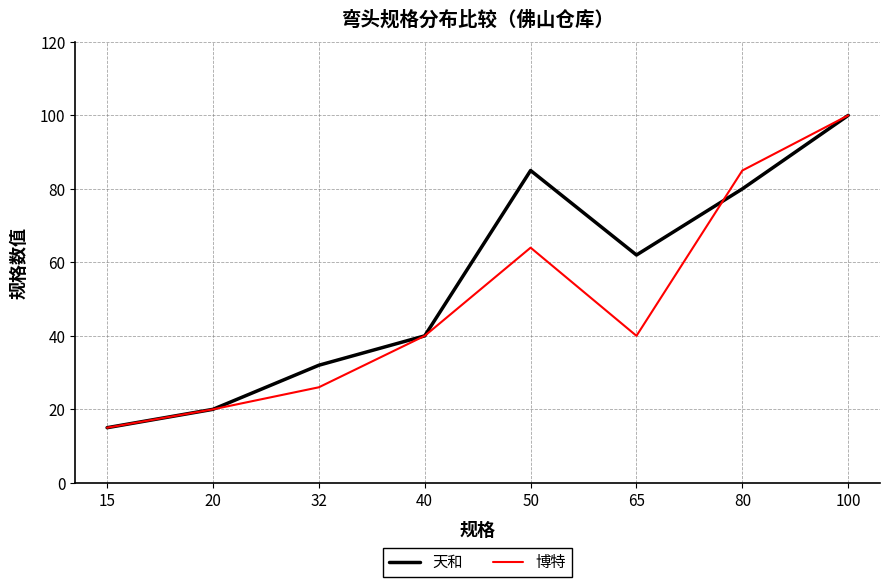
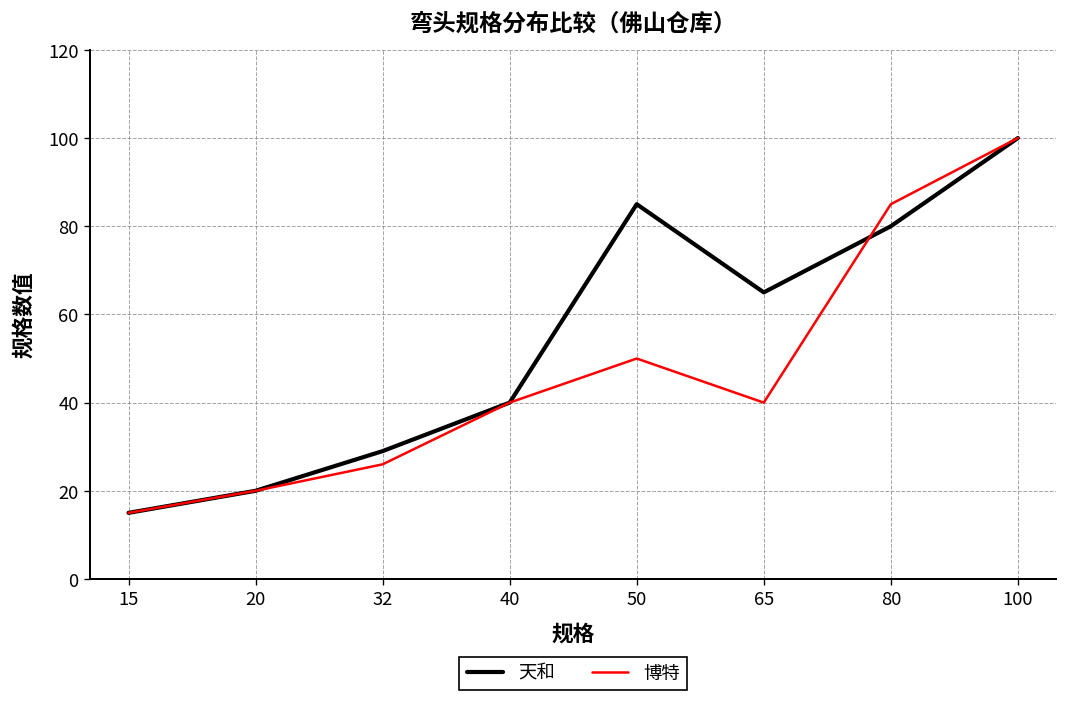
  {
    "天和": {
-     "32": 32,
+     "32": 29,
      "50": 85,
-     "65": 62,
+     "65": 65,
      "80": 80
    },
    "博特": {
      "32": 26,
-     "50": 64,
+     "50": 50,
      "65": 40,
      "80": 85
    }
  }
